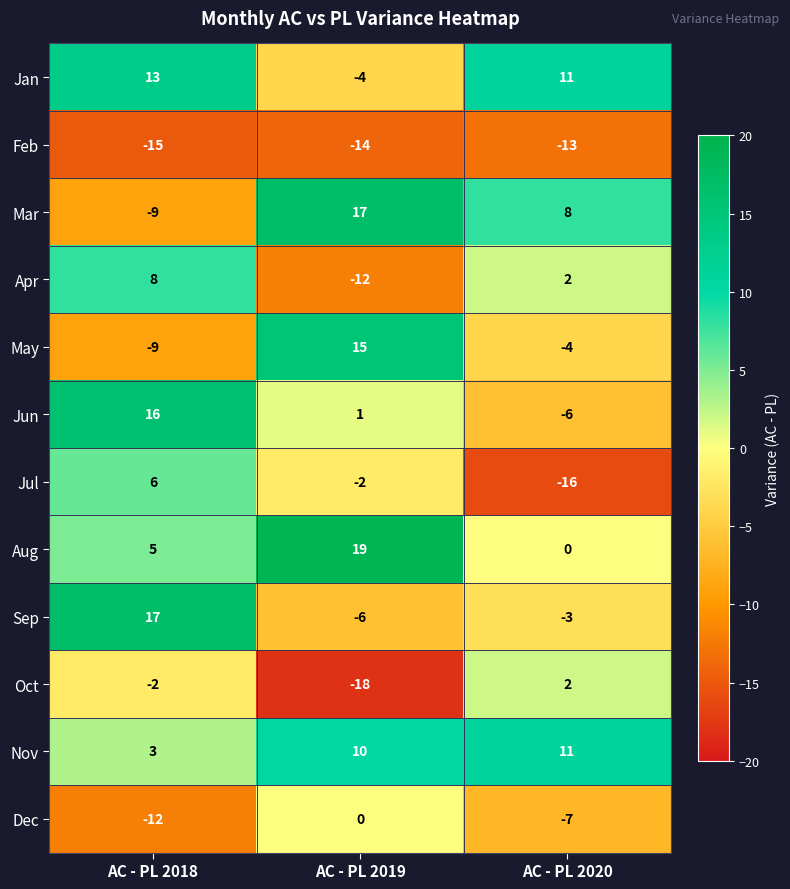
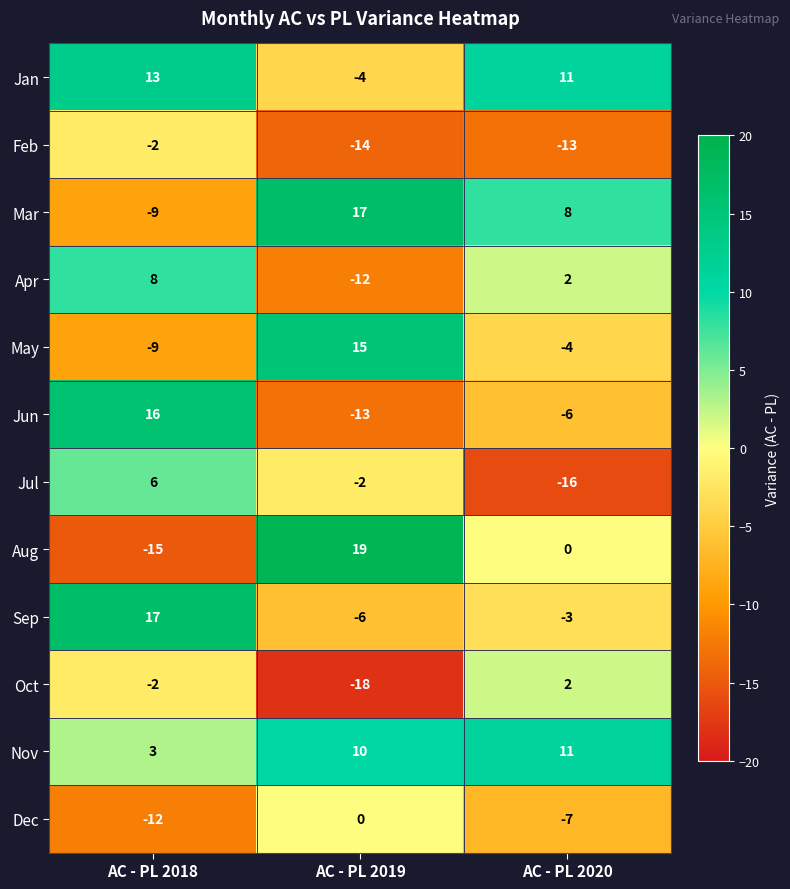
  {
    "Jan": {
      "AC - PL 2018": 13,
      "AC - PL 2019": -4,
      "AC - PL 2020": 11
    },
    "Feb": {
-     "AC - PL 2018": -15,
+     "AC - PL 2018": -2,
      "AC - PL 2019": -14,
      "AC - PL 2020": -13
    },
    "Mar": {
      "AC - PL 2018": -9,
      "AC - PL 2019": 17,
      "AC - PL 2020": 8
    },
    "Apr": {
      "AC - PL 2018": 8,
      "AC - PL 2019": -12,
      "AC - PL 2020": 2
    },
    "May": {
      "AC - PL 2018": -9,
      "AC - PL 2019": 15,
      "AC - PL 2020": -4
    },
    "Jun": {
      "AC - PL 2018": 16,
-     "AC - PL 2019": 1,
+     "AC - PL 2019": -13,
      "AC - PL 2020": -6
    },
    "Jul": {
      "AC - PL 2018": 6,
      "AC - PL 2019": -2,
      "AC - PL 2020": -16
    },
    "Aug": {
-     "AC - PL 2018": 5,
+     "AC - PL 2018": -15,
      "AC - PL 2019": 19,
      "AC - PL 2020": 0
    },
    "Sep": {
      "AC - PL 2018": 17,
      "AC - PL 2019": -6,
      "AC - PL 2020": -3
    },
    "Oct": {
      "AC - PL 2018": -2,
      "AC - PL 2019": -18,
      "AC - PL 2020": 2
    },
    "Nov": {
      "AC - PL 2018": 3,
      "AC - PL 2019": 10,
      "AC - PL 2020": 11
    },
    "Dec": {
      "AC - PL 2018": -12,
      "AC - PL 2019": 0,
      "AC - PL 2020": -7
    }
  }
